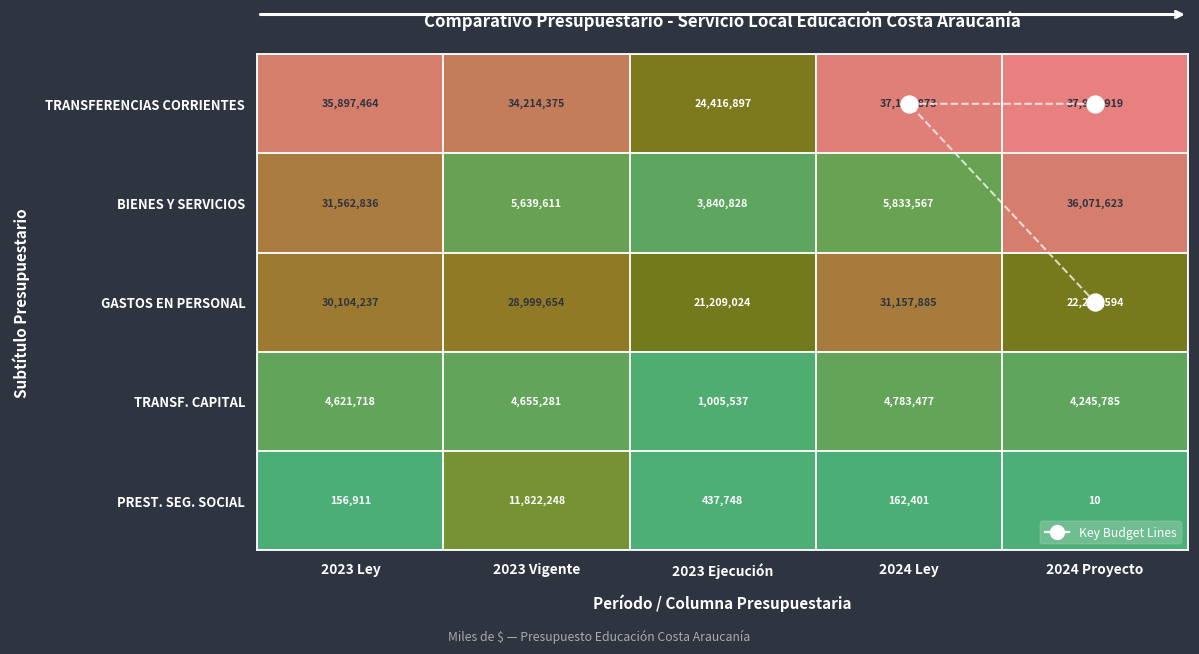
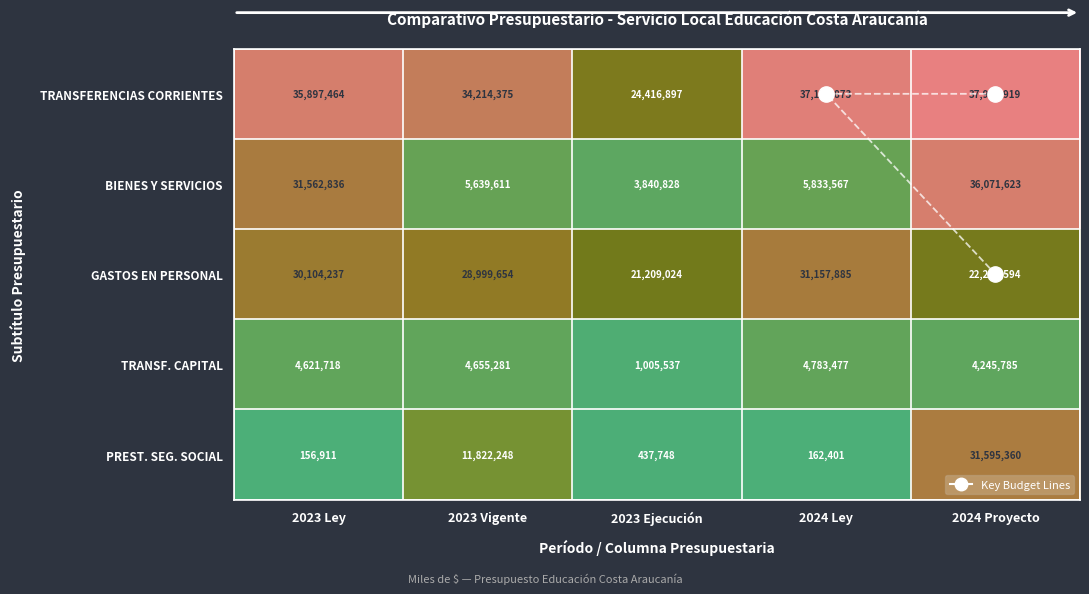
  {
    "TRANSFERENCIAS CORRIENTES": {
      "2023 Ley": "35,897,464",
      "2023 Vigente": "34,214,375",
      "2023 Ejecución": "24,416,897"
    },
    "BIENES Y SERVICIOS": {
      "2023 Ley": "31,562,836",
      "2023 Vigente": "5,639,611",
      "2023 Ejecución": "3,840,828",
      "2024 Ley": "5,833,567",
      "2024 Proyecto": "36,071,623"
    },
    "GASTOS EN PERSONAL": {
      "2023 Ley": "30,104,237",
      "2023 Vigente": "28,999,654",
      "2023 Ejecución": "21,209,024",
      "2024 Ley": "31,157,885"
    },
    "TRANSF. CAPITAL": {
      "2023 Ley": "4,621,718",
      "2023 Vigente": "4,655,281",
      "2023 Ejecución": "1,005,537",
      "2024 Ley": "4,783,477",
      "2024 Proyecto": "4,245,785"
    },
    "PREST. SEG. SOCIAL": {
      "2023 Ley": "156,911",
      "2023 Vigente": "11,822,248",
      "2023 Ejecución": "437,748",
      "2024 Ley": "162,401",
-     "2024 Proyecto": "10"
+     "2024 Proyecto": "31,595,360"
    }
  }
